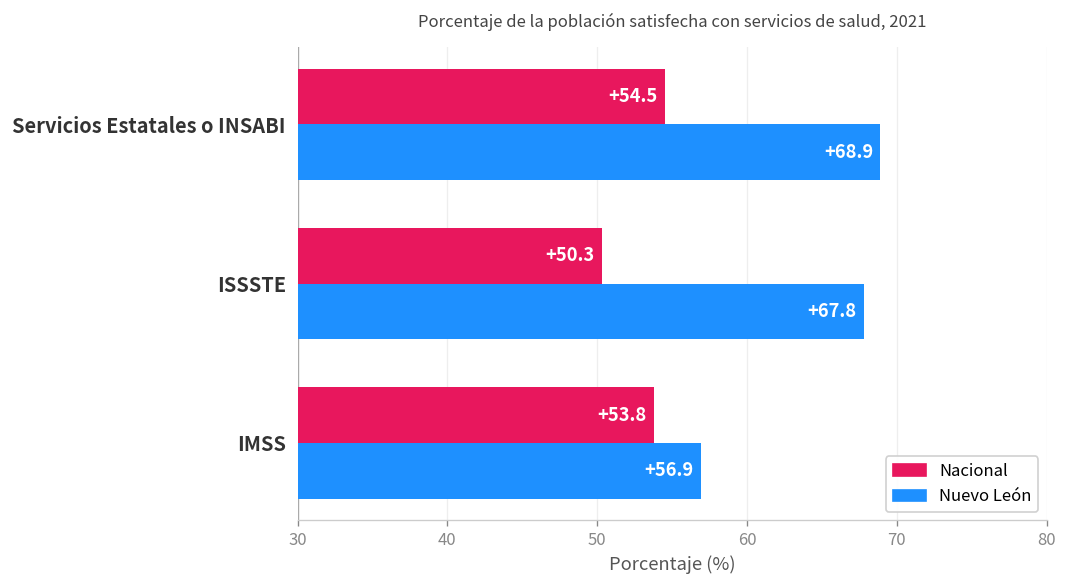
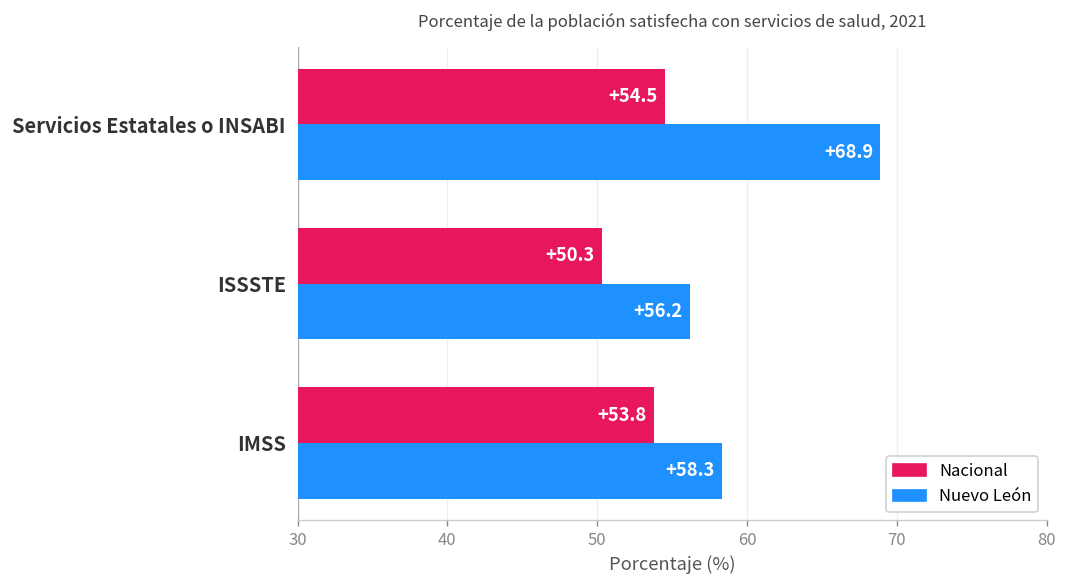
  {
    "Nacional": {
      "Servicios Estatales o INSABI": "+54.5",
      "ISSSTE": "+50.3",
      "IMSS": "+53.8"
    },
    "Nuevo León": {
      "Servicios Estatales o INSABI": "+68.9",
-     "ISSSTE": "+67.8",
-     "IMSS": "+56.9"
+     "ISSSTE": "+56.2",
+     "IMSS": "+58.3"
    }
  }
